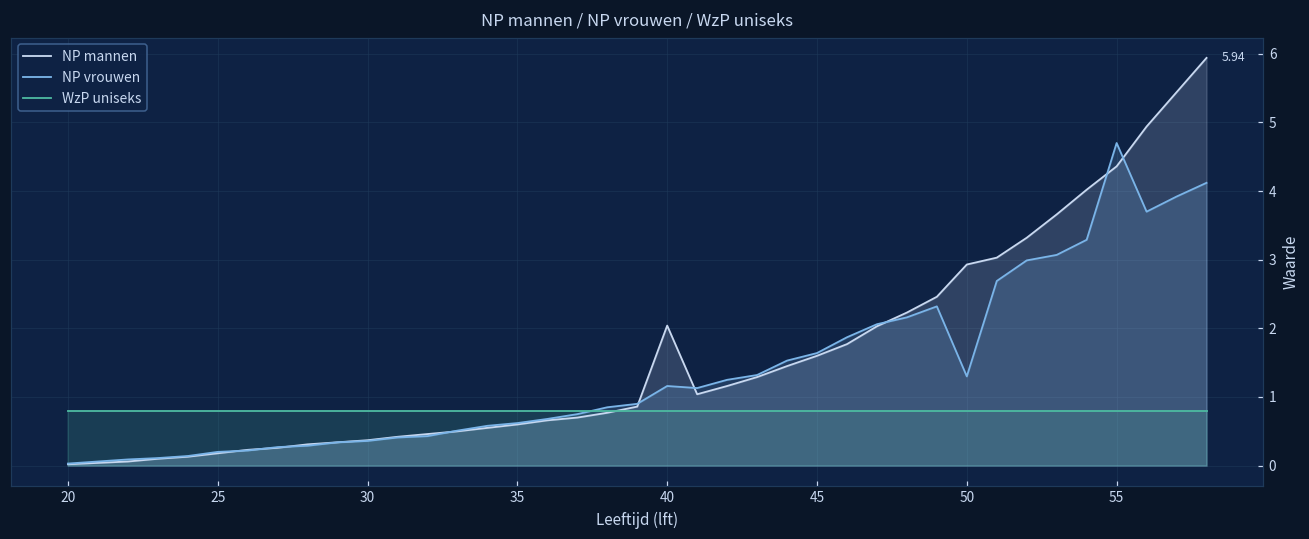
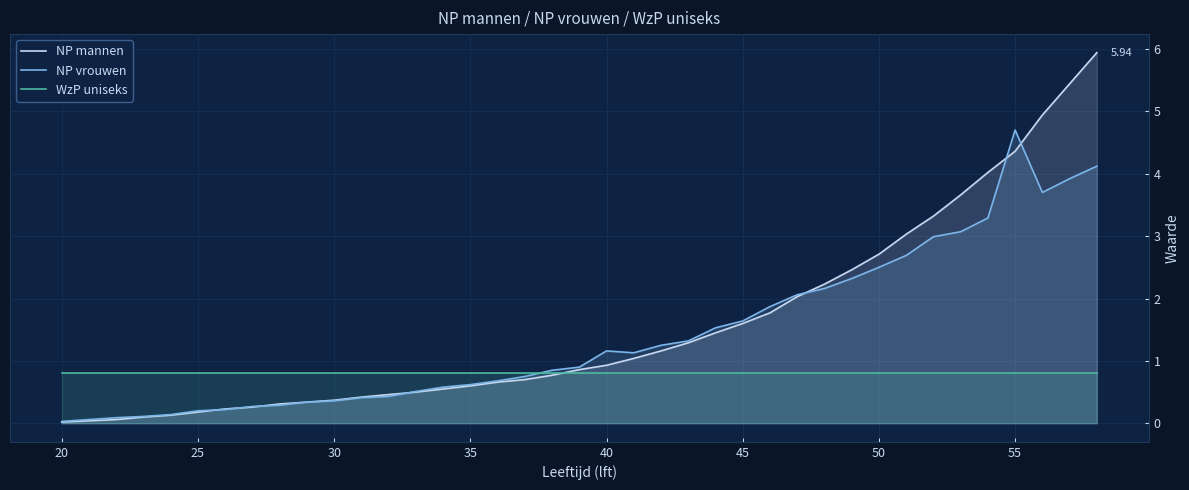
  {
    "NP mannen": {
-     "40": 2.0,
-     "50": 2.9,
+     "40": 0.9,
+     "50": 2.7,
      "55": 4.4
    },
    "NP vrouwen": {
      "40": 1.2,
-     "50": 1.3,
+     "50": 2.5,
      "55": 4.7
    },
    "WzP uniseks": {
      "20": 0.8,
      "25": 0.8,
      "30": 0.8,
      "35": 0.8,
      "40": 0.8,
      "45": 0.8,
      "50": 0.8,
      "55": 0.8
    }
  }
